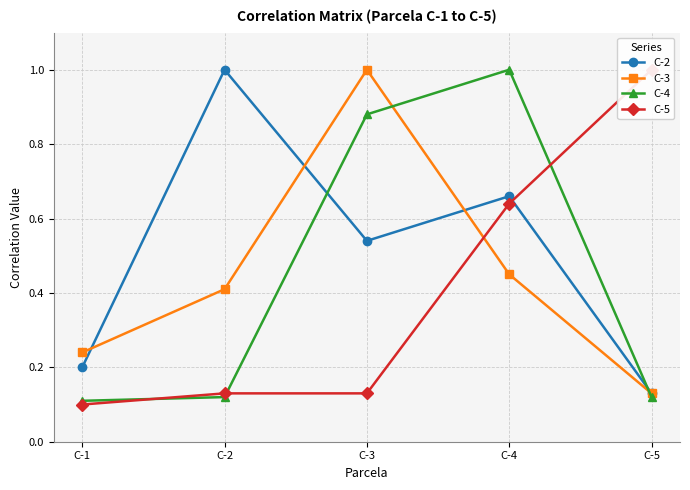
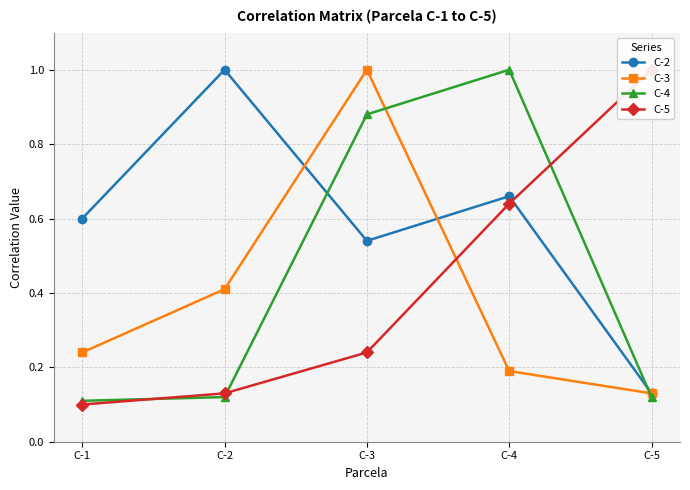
  {
    "C-2": {
-     "C-1": 0.2,
+     "C-1": 0.6,
      "C-2": 1.0,
      "C-3": 0.54,
      "C-4": 0.66
    },
    "C-3": {
      "C-1": 0.24,
      "C-2": 0.41,
      "C-3": 1.00,
-     "C-4": 0.45
+     "C-4": 0.19
    },
    "C-4": {
      "C-1": 0.11,
      "C-2": 0.12,
      "C-3": 0.88,
      "C-4": 1.00,
      "C-5": 0.12
    },
    "C-5": {
      "C-1": 0.10,
      "C-2": 0.13,
-     "C-3": 0.13,
+     "C-3": 0.24,
      "C-4": 0.64
    }
  }
